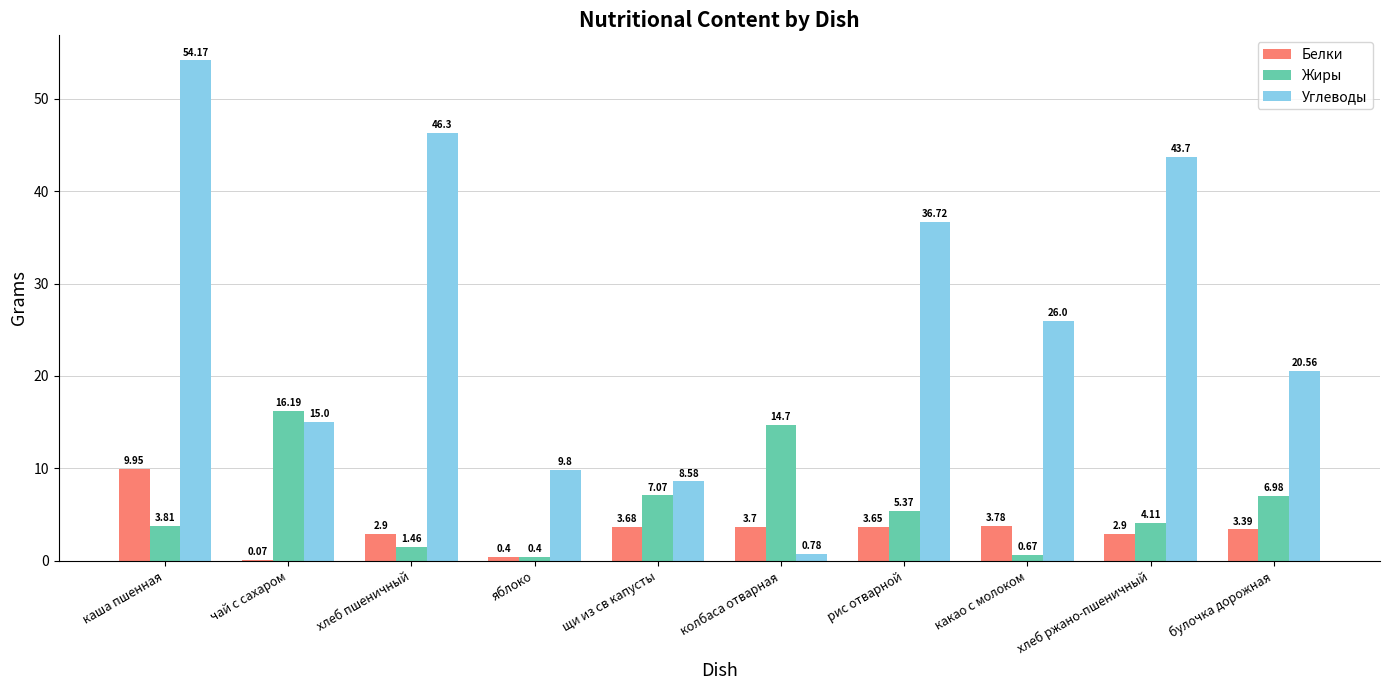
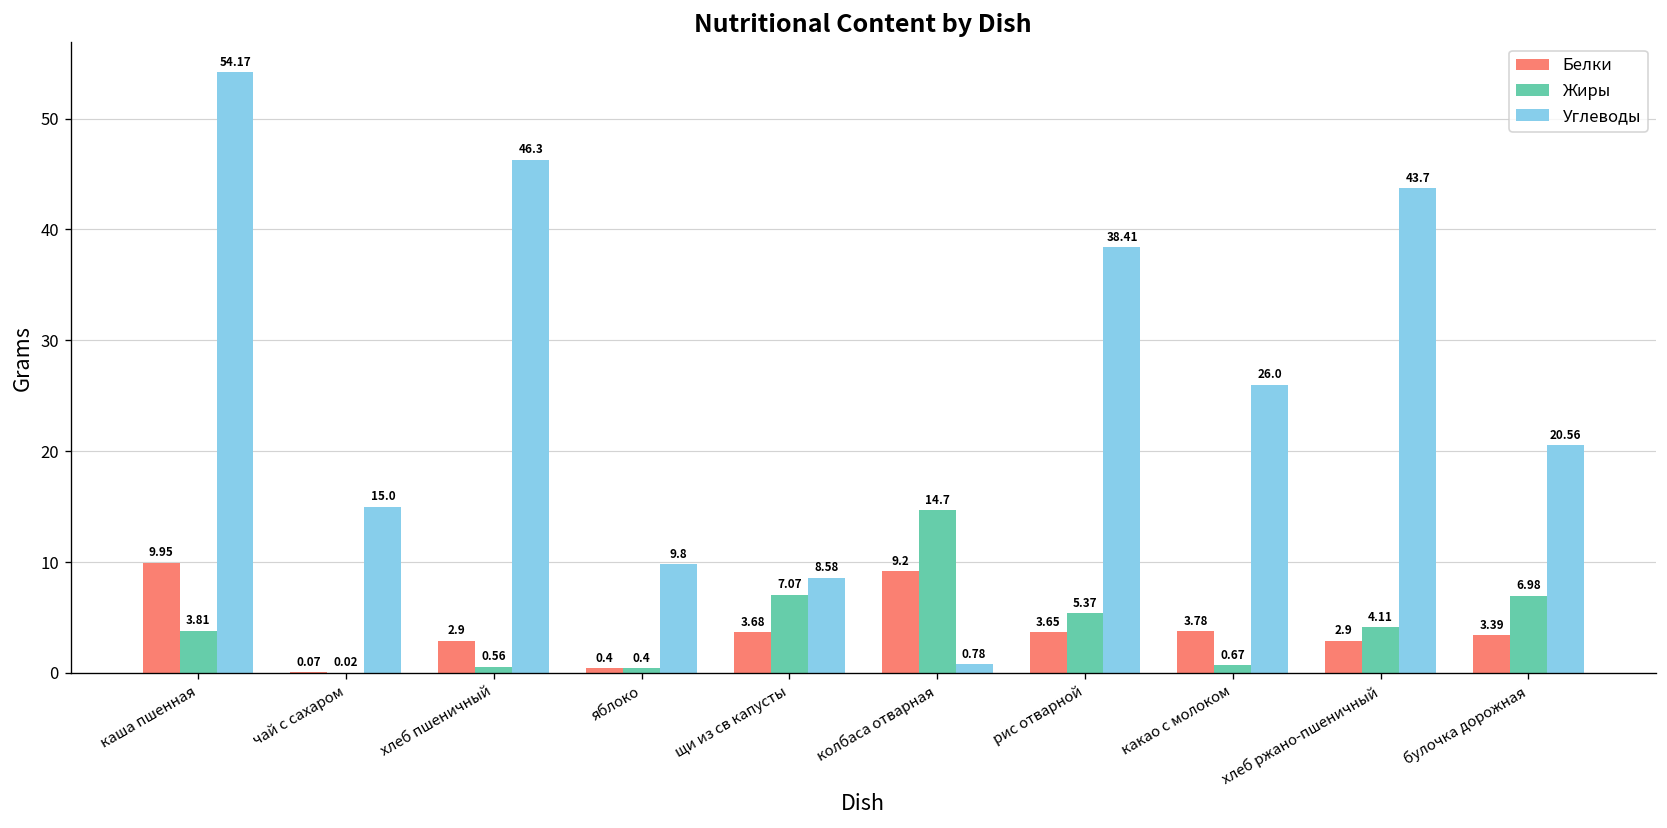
  {
    "Белки": {
      "каша пшенная": 9.95,
      "чай с сахаром": 0.07,
      "хлеб пшеничный": 2.9,
      "яблоко": 0.4,
      "щи из св капусты": 3.68,
-     "колбаса отварная": 3.7,
+     "колбаса отварная": 9.2,
      "рис отварной": 3.65,
      "какао с молоком": 3.78,
      "хлеб ржано-пшеничный": 2.9,
      "булочка дорожная": 3.39
    },
    "Жиры": {
      "каша пшенная": 3.81,
-     "чай с сахаром": 16.19,
-     "хлеб пшеничный": 1.46,
+     "чай с сахаром": 0.02,
+     "хлеб пшеничный": 0.56,
      "яблоко": 0.4,
      "щи из св капусты": 7.07,
      "колбаса отварная": 14.7,
      "рис отварной": 5.37,
      "какао с молоком": 0.67,
      "хлеб ржано-пшеничный": 4.11,
      "булочка дорожная": 6.98
    },
    "Углеводы": {
      "каша пшенная": 54.17,
      "чай с сахаром": 15.0,
      "хлеб пшеничный": 46.3,
      "яблоко": 9.8,
      "щи из св капусты": 8.58,
      "колбаса отварная": 0.78,
-     "рис отварной": 36.72,
+     "рис отварной": 38.41,
      "какао с молоком": 26.0,
      "хлеб ржано-пшеничный": 43.7,
      "булочка дорожная": 20.56
    }
  }
